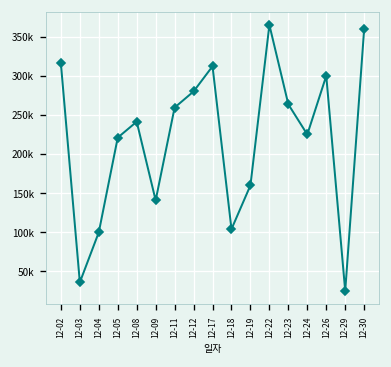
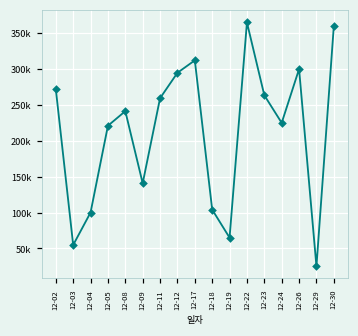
  {
-   "12-02": 320000,
-   "12-03": 40000,
+   "12-02": 270000,
+   "12-03": 50000,
    "12-04": 100000,
    "12-05": 220000,
    "12-08": 240000,
    "12-09": 140000,
    "12-11": 260000,
-   "12-12": 280000,
+   "12-12": 290000,
    "12-17": 310000,
    "12-18": 100000,
-   "12-19": 160000,
+   "12-19": 60000,
    "12-22": 370000,
    "12-23": 260000,
    "12-24": 230000,
    "12-26": 300000,
    "12-29": 30000,
    "12-30": 360000
  }
